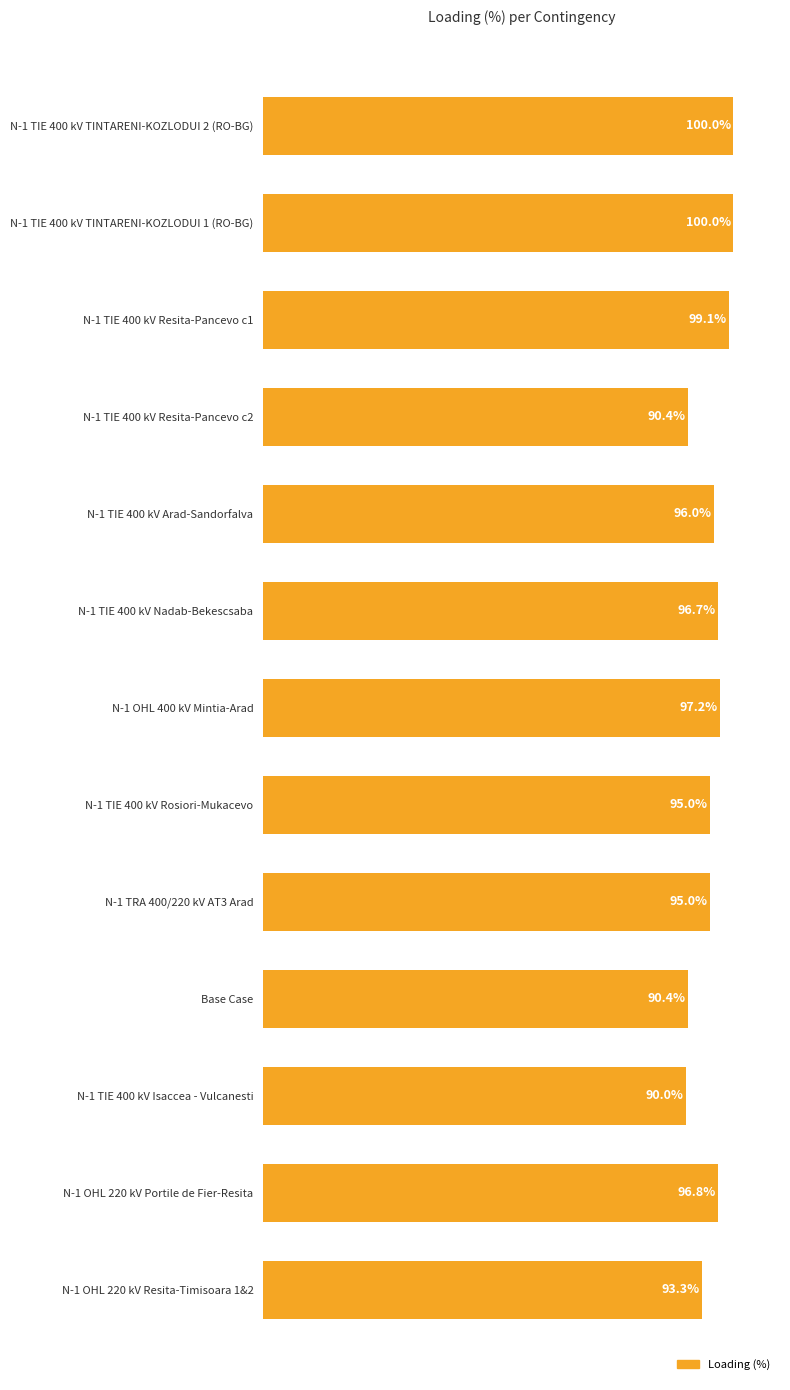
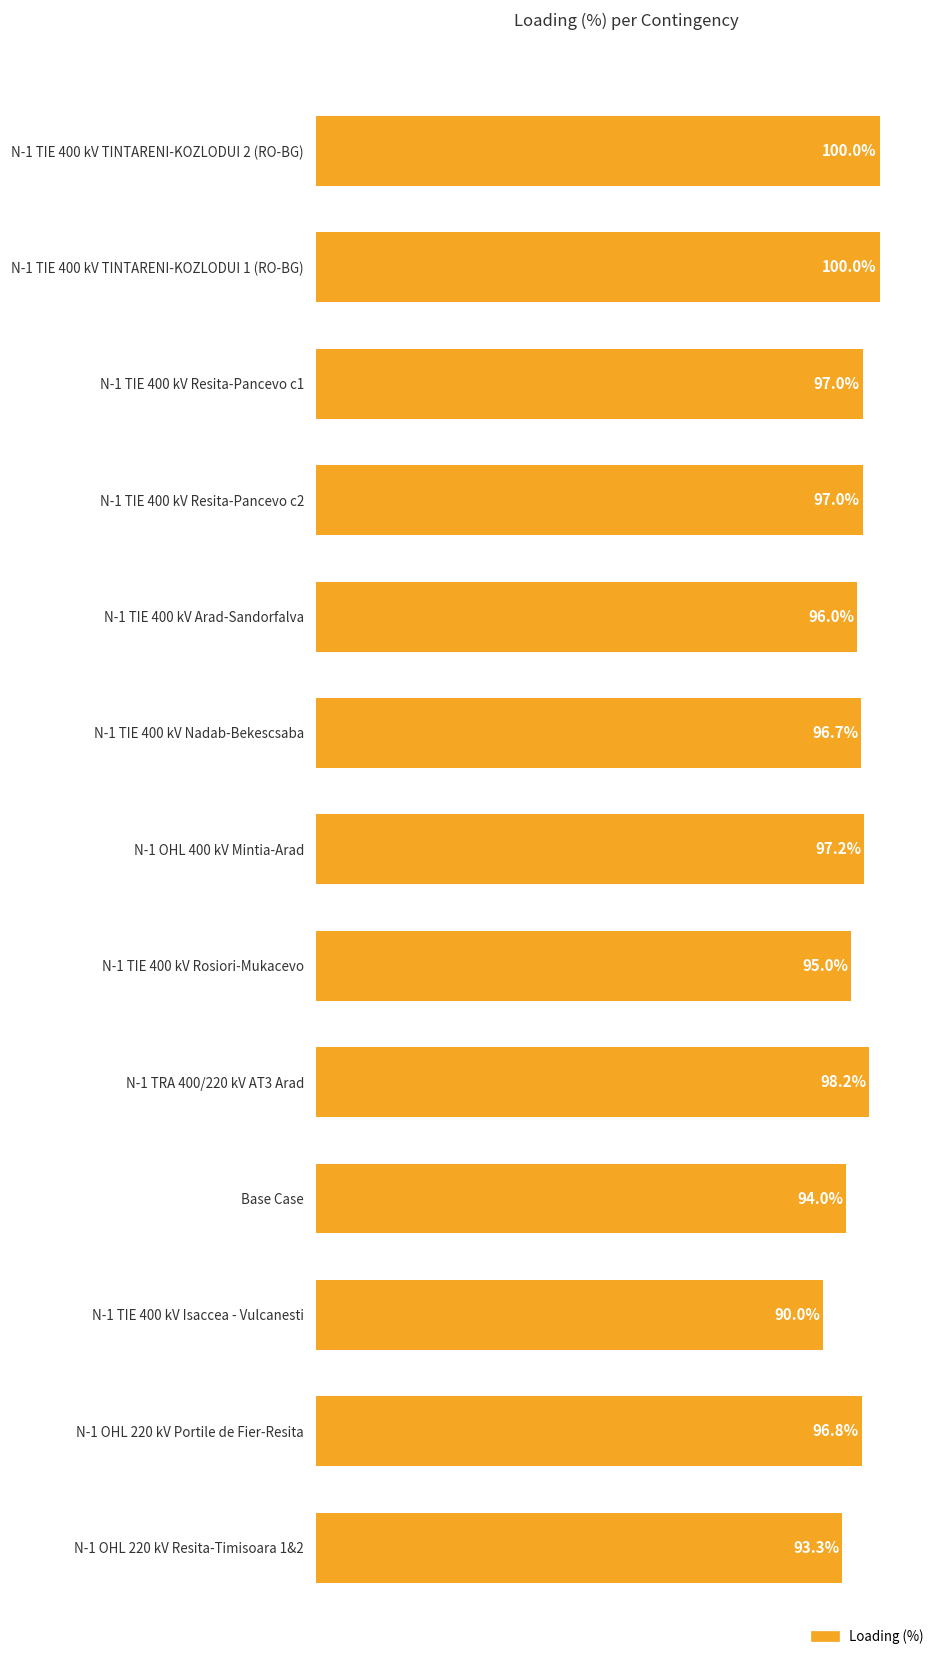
  {
    "N-1 TIE 400 kV TINTARENI-KOZLODUI 2 (RO-BG)": "100.0%",
    "N-1 TIE 400 kV TINTARENI-KOZLODUI 1 (RO-BG)": "100.0%",
-   "N-1 TIE 400 kV Resita-Pancevo c1": "99.1%",
-   "N-1 TIE 400 kV Resita-Pancevo c2": "90.4%",
+   "N-1 TIE 400 kV Resita-Pancevo c1": "97.0%",
+   "N-1 TIE 400 kV Resita-Pancevo c2": "97.0%",
    "N-1 TIE 400 kV Arad-Sandorfalva": "96.0%",
    "N-1 TIE 400 kV Nadab-Bekescsaba": "96.7%",
    "N-1 OHL 400 kV Mintia-Arad": "97.2%",
    "N-1 TIE 400 kV Rosiori-Mukacevo": "95.0%",
-   "N-1 TRA 400/220 kV AT3 Arad": "95.0%",
-   "Base Case": "90.4%",
+   "N-1 TRA 400/220 kV AT3 Arad": "98.2%",
+   "Base Case": "94.0%",
    "N-1 TIE 400 kV Isaccea - Vulcanesti": "90.0%",
    "N-1 OHL 220 kV Portile de Fier-Resita": "96.8%",
    "N-1 OHL 220 kV Resita-Timisoara 1&2": "93.3%"
  }
